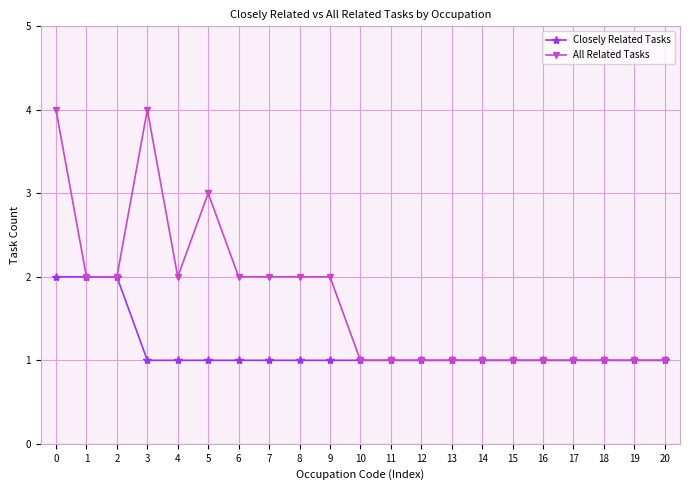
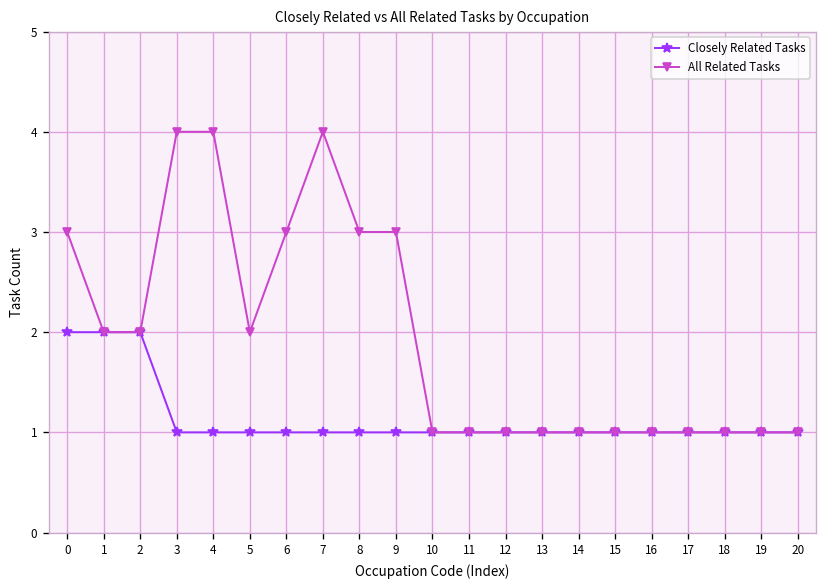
  {
    "Closely Related Tasks": {
      "0": 2,
      "3": 1,
      "4": 1,
      "5": 1,
      "6": 1,
      "7": 1,
      "8": 1,
      "9": 1
    },
    "All Related Tasks": {
-     "0": 4,
+     "0": 3,
      "3": 4,
-     "4": 2,
-     "5": 3,
-     "6": 2,
-     "7": 2,
-     "8": 2,
-     "9": 2
+     "4": 4,
+     "5": 2,
+     "6": 3,
+     "7": 4,
+     "8": 3,
+     "9": 3
    }
  }
